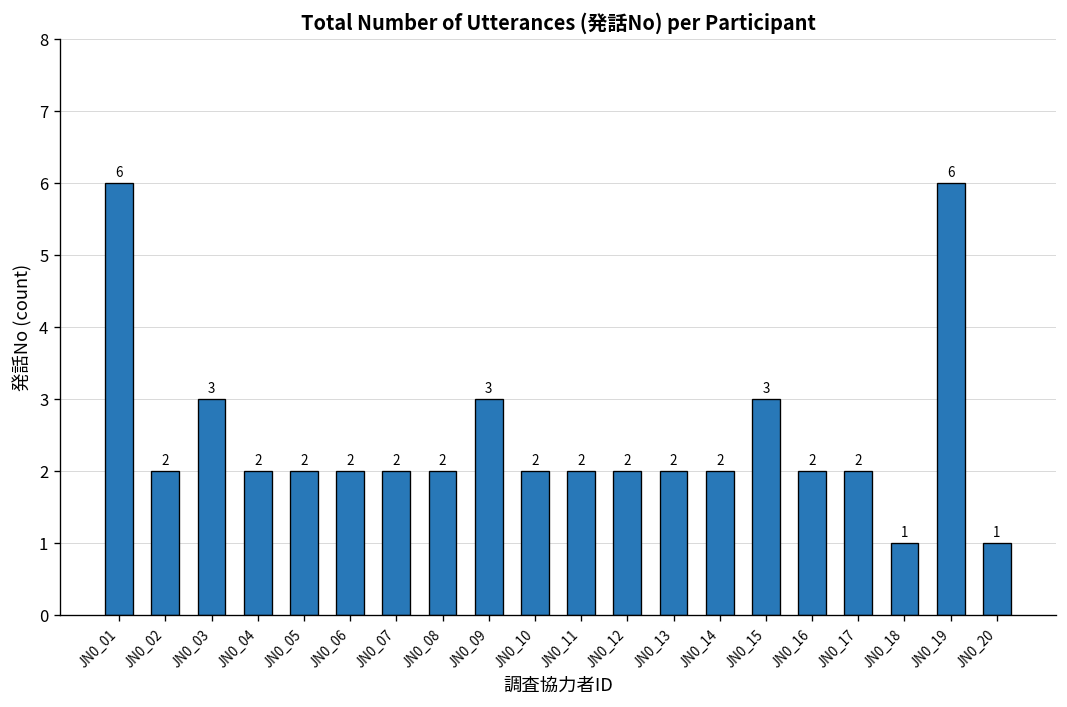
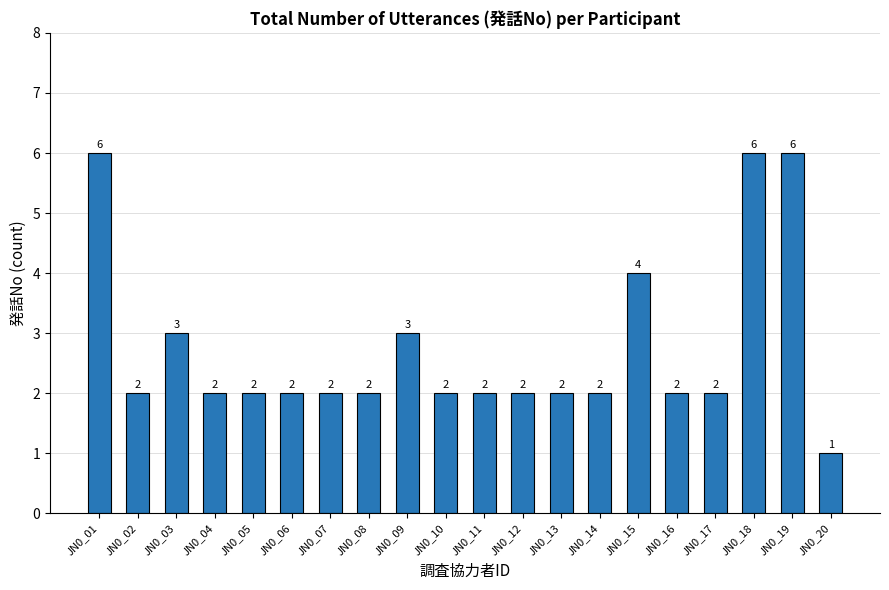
  {
    "JN0_01": 6,
    "JN0_02": 2,
    "JN0_03": 3,
    "JN0_04": 2,
    "JN0_05": 2,
    "JN0_06": 2,
    "JN0_07": 2,
    "JN0_08": 2,
    "JN0_09": 3,
    "JN0_10": 2,
    "JN0_11": 2,
    "JN0_12": 2,
    "JN0_13": 2,
    "JN0_14": 2,
-   "JN0_15": 3,
+   "JN0_15": 4,
    "JN0_16": 2,
    "JN0_17": 2,
-   "JN0_18": 1,
+   "JN0_18": 6,
    "JN0_19": 6,
    "JN0_20": 1
  }
